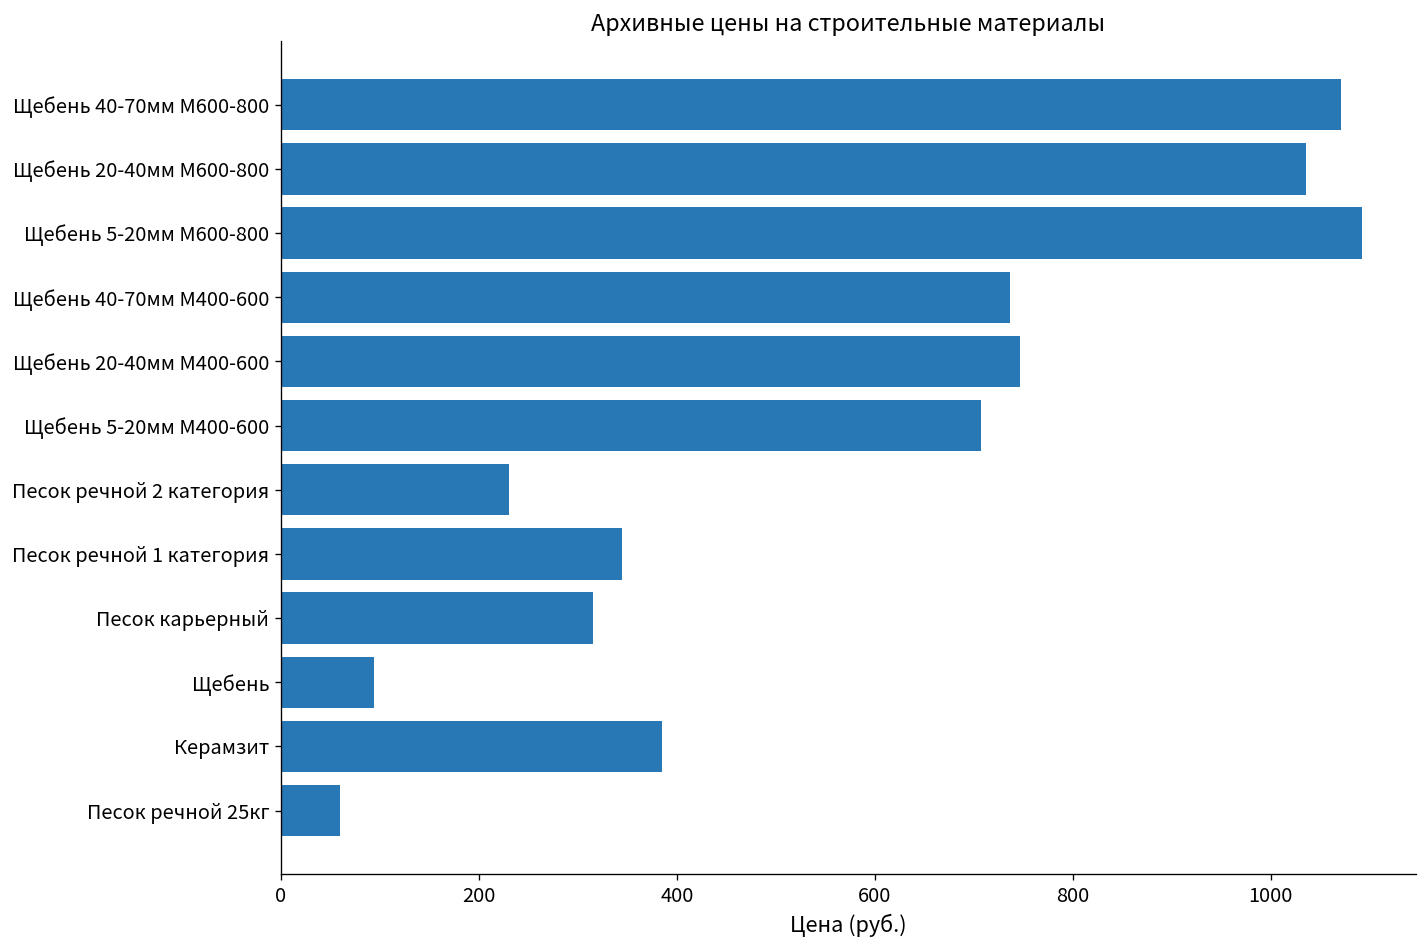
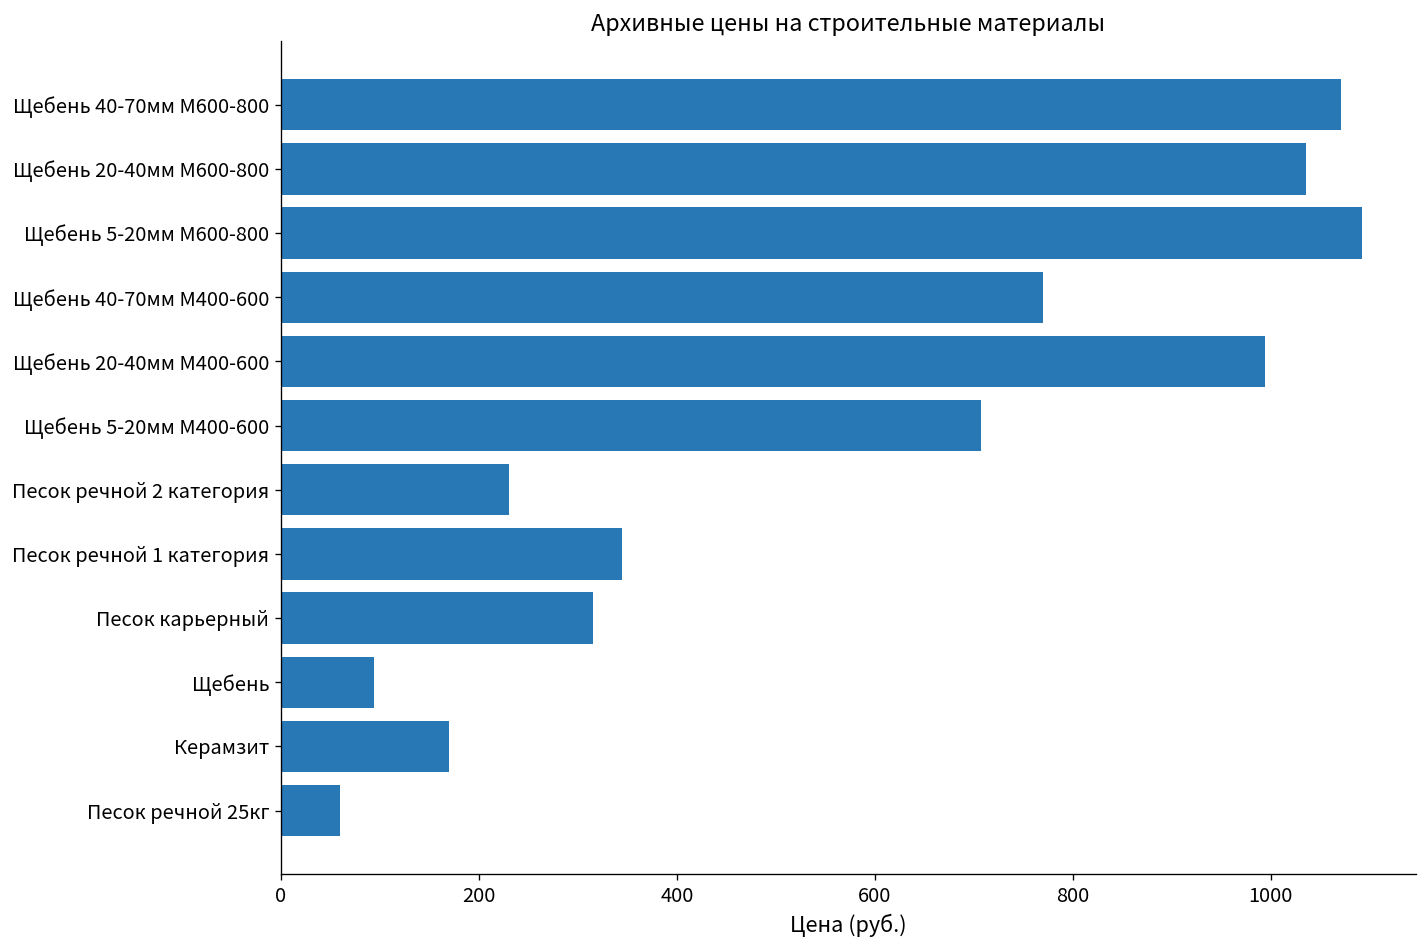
  {
    "Щебень 40-70мм М600-800": 1070,
    "Щебень 20-40мм М600-800": 1040,
    "Щебень 5-20мм М600-800": 1090,
-   "Щебень 40-70мм М400-600": 740,
-   "Щебень 20-40мм М400-600": 750,
+   "Щебень 40-70мм М400-600": 770,
+   "Щебень 20-40мм М400-600": 990,
    "Щебень 5-20мм М400-600": 710,
    "Песок речной 2 категория": 230,
    "Песок речной 1 категория": 350,
    "Песок карьерный": 320,
    "Щебень": 90,
-   "Керамзит": 390,
+   "Керамзит": 170,
    "Песок речной 25кг": 60
  }
